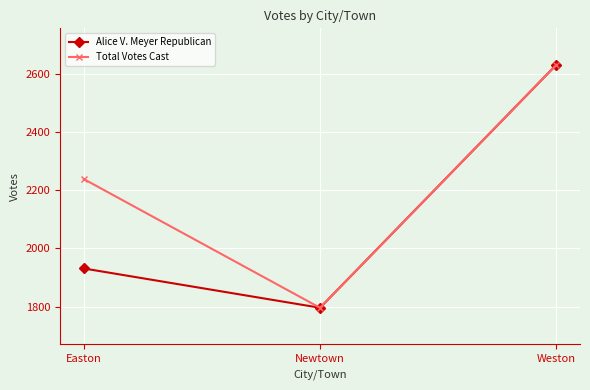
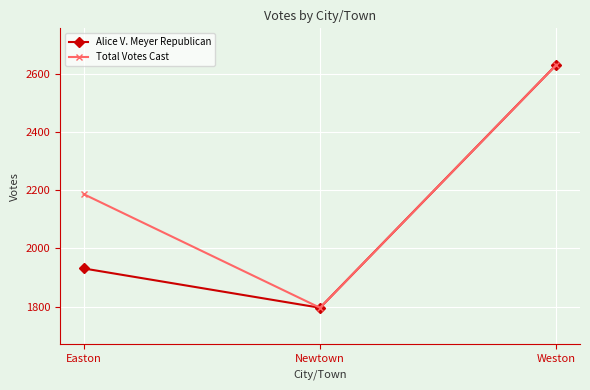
  {
    "Alice V. Meyer Republican": {
      "Easton": 1930
    },
    "Total Votes Cast": {
-     "Easton": 2240
+     "Easton": 2190
    }
  }
